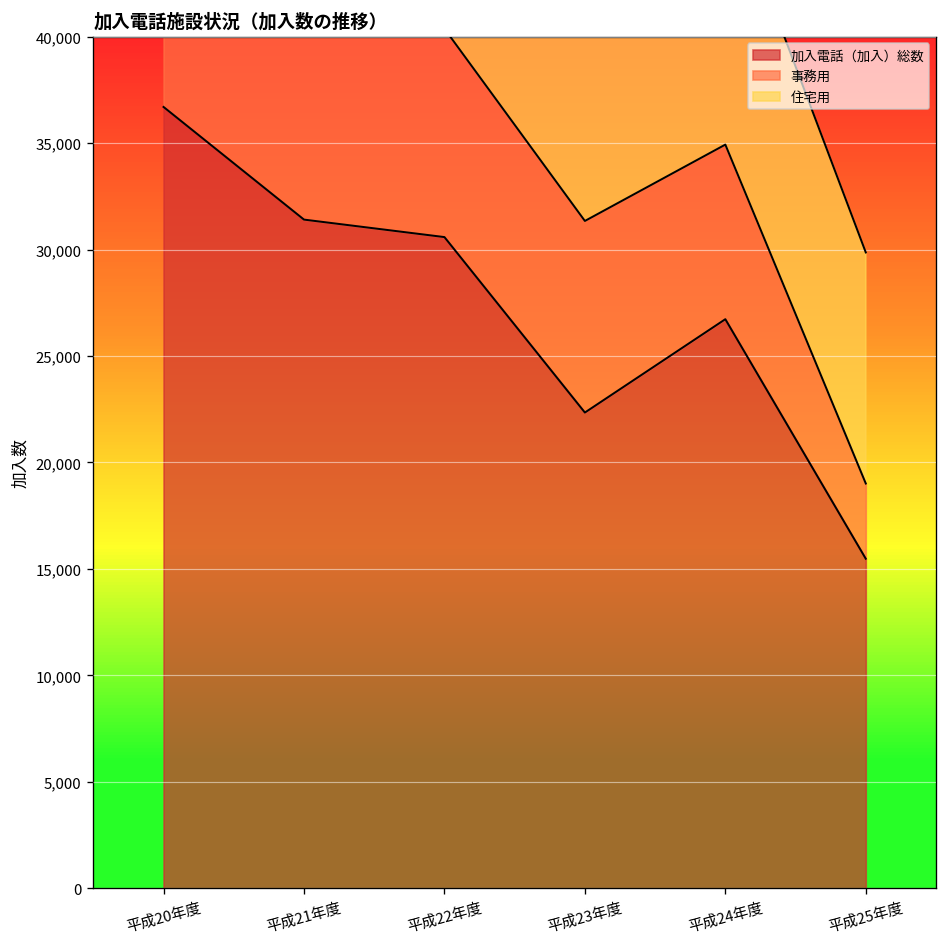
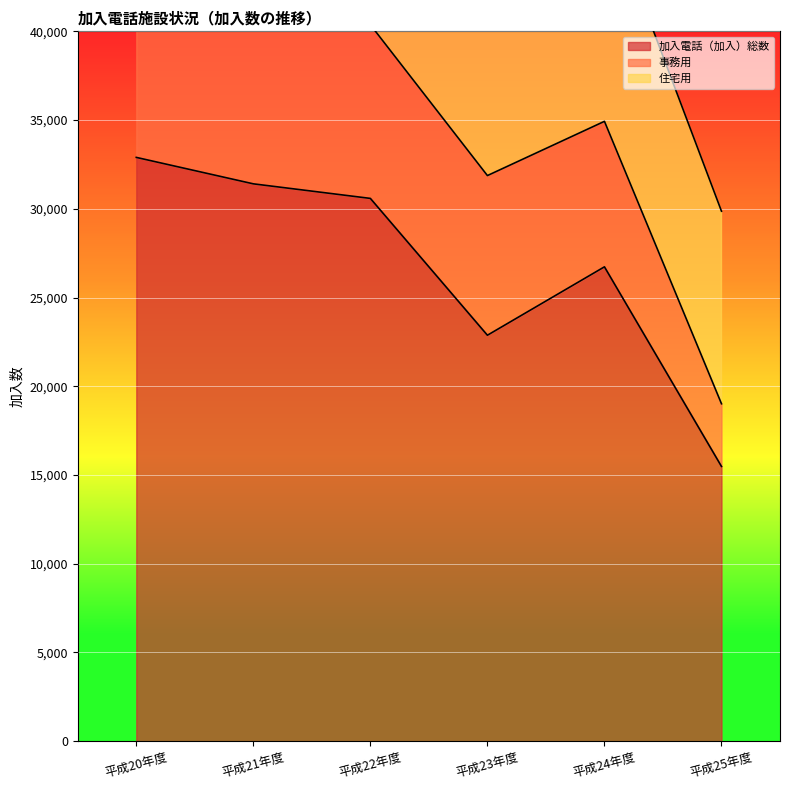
  {
    "加入電話（加入）総数": {
-     "平成20年度": "36,700",
+     "平成20年度": "32,900",
      "平成21年度": "31,400",
      "平成22年度": "30,600",
-     "平成23年度": "22,300",
+     "平成23年度": "22,900",
      "平成24年度": "26,700",
      "平成25年度": "15,500"
    },
    "事務用": {
      "平成23年度": "9,000",
      "平成24年度": "8,200",
      "平成25年度": "3,500"
    },
    "住宅用": {
      "平成25年度": "10,900"
    }
  }
